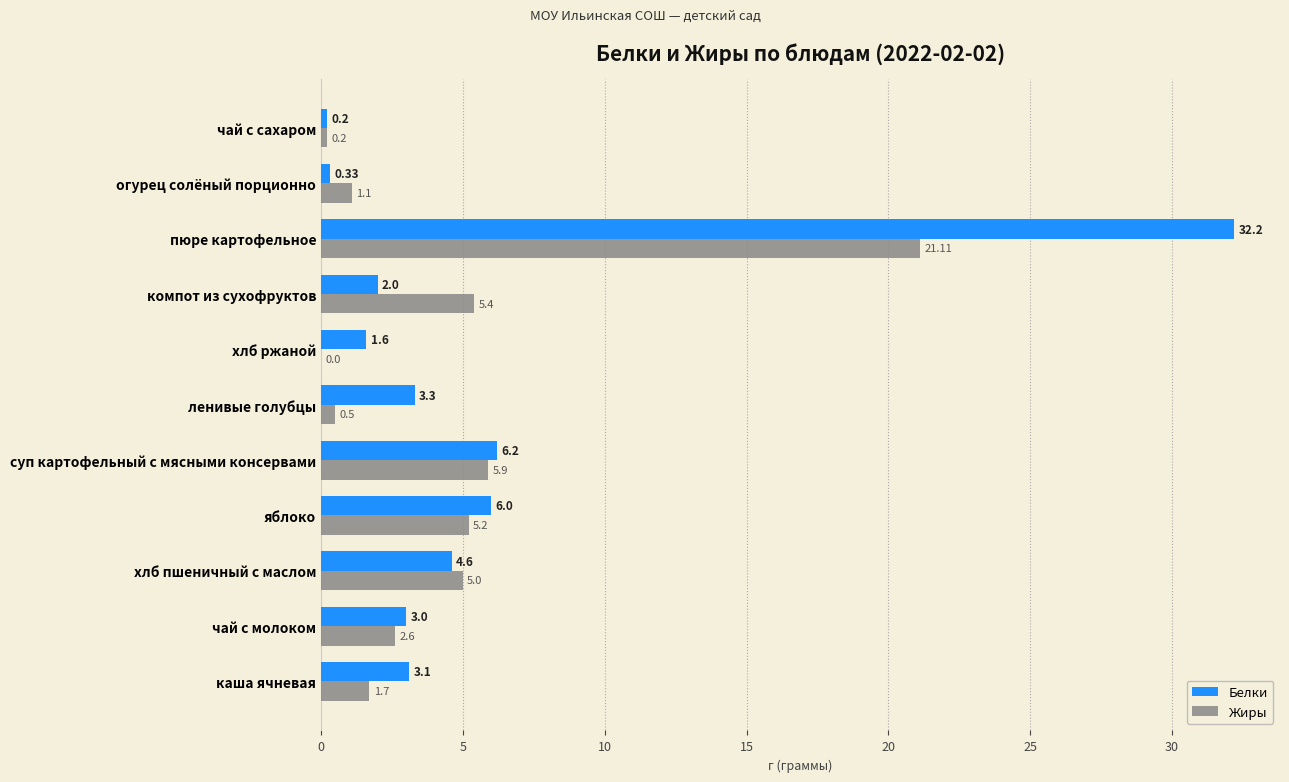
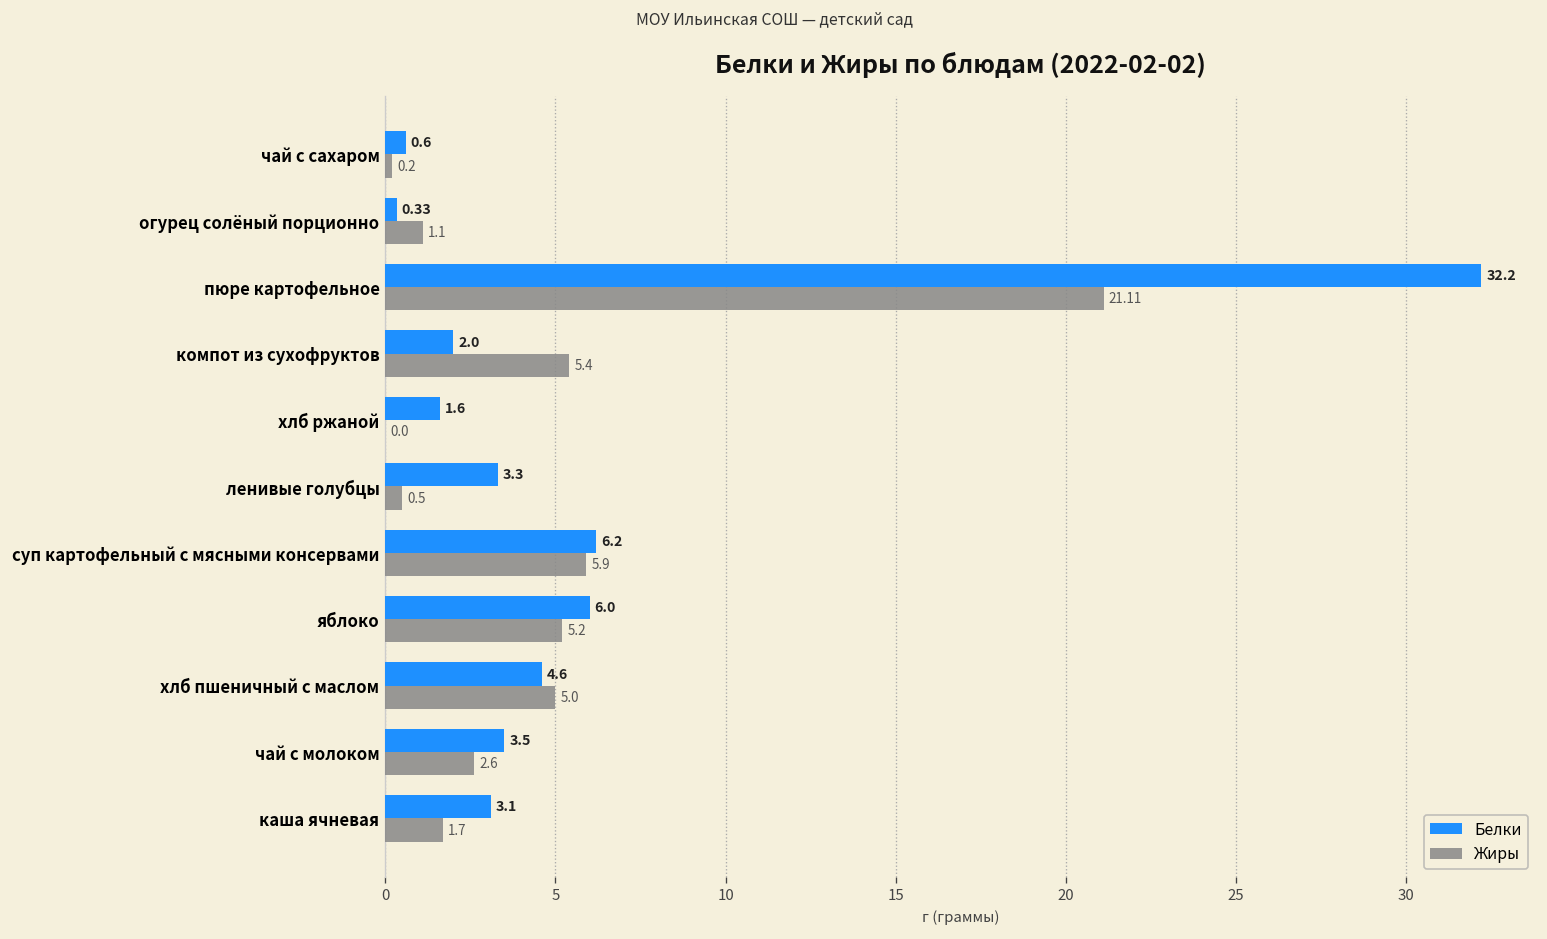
  {
    "Белки": {
-     "чай с сахаром": 0.2,
+     "чай с сахаром": 0.6,
      "огурец солёный порционно": 0.33,
      "пюре картофельное": 32.2,
      "компот из сухофруктов": 2.0,
      "хлб ржаной": 1.6,
      "ленивые голубцы": 3.3,
      "суп картофельный с мясными консервами": 6.2,
      "яблоко": 6.0,
      "хлб пшеничный с маслом": 4.6,
-     "чай с молоком": 3.0,
+     "чай с молоком": 3.5,
      "каша ячневая": 3.1
    },
    "Жиры": {
      "чай с сахаром": 0.2,
      "огурец солёный порционно": 1.1,
      "пюре картофельное": 21.11,
      "компот из сухофруктов": 5.4,
      "хлб ржаной": 0.0,
      "ленивые голубцы": 0.5,
      "суп картофельный с мясными консервами": 5.9,
      "яблоко": 5.2,
      "хлб пшеничный с маслом": 5.0,
      "чай с молоком": 2.6,
      "каша ячневая": 1.7
    }
  }
